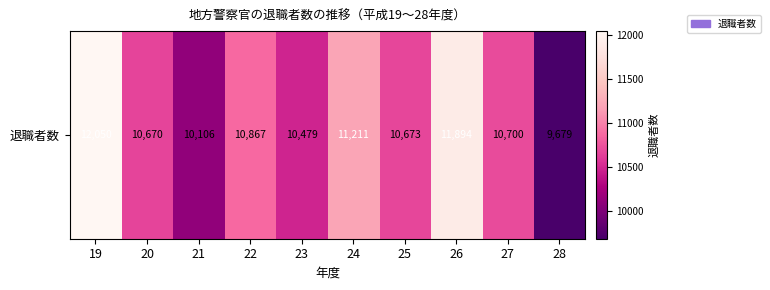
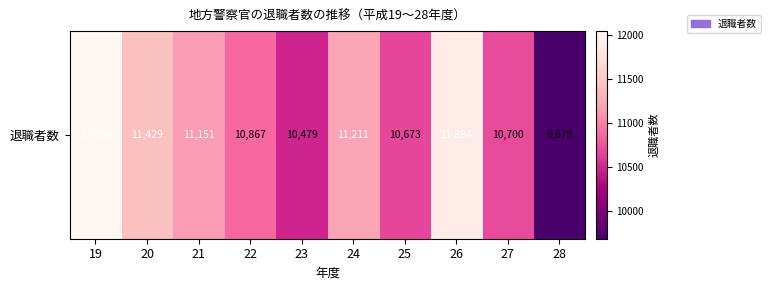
  {
    "退職者数": {
-     "20": "10,670",
-     "21": "10,106",
+     "20": "11,429",
+     "21": "11,151",
      "22": "10,867",
      "23": "10,479",
      "24": "11,211",
      "25": "10,673",
      "27": "10,700",
      "28": "9,679"
    }
  }
